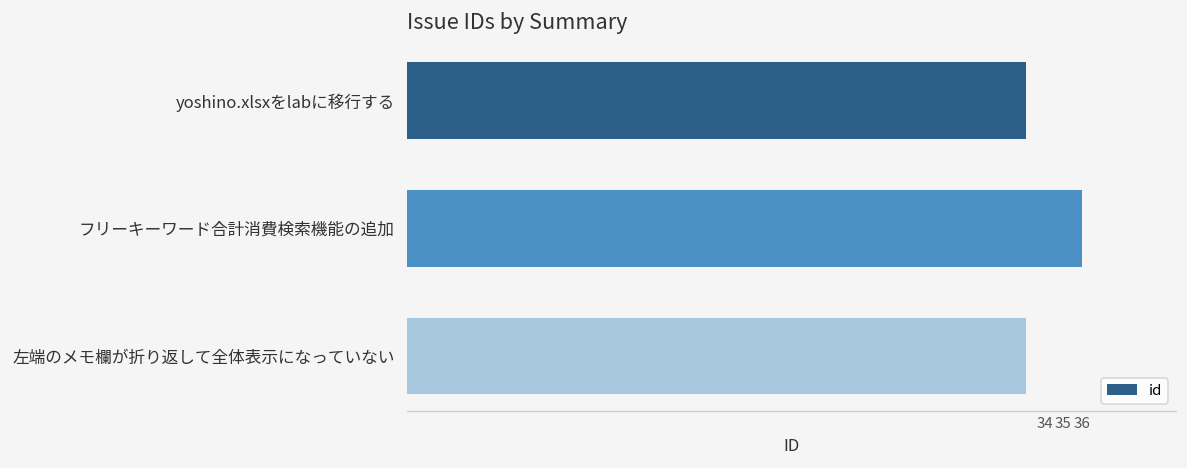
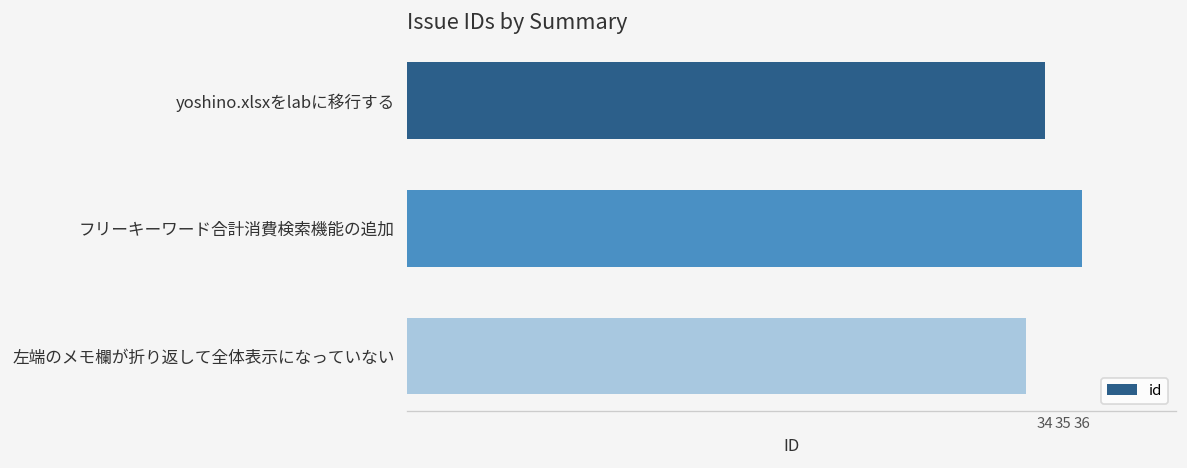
  {
-   "yoshino.xlsxをlabに移行する": 33,
+   "yoshino.xlsxをlabに移行する": 34,
    "フリーキーワード合計消費検索機能の追加": 36,
    "左端のメモ欄が折り返して全体表示になっていない": 33
  }
